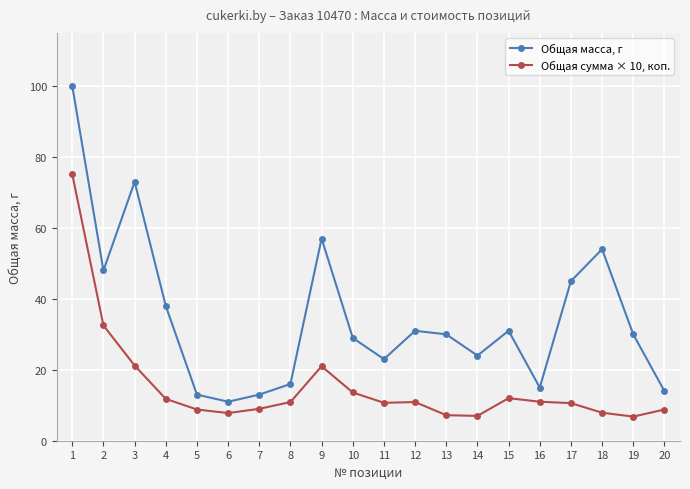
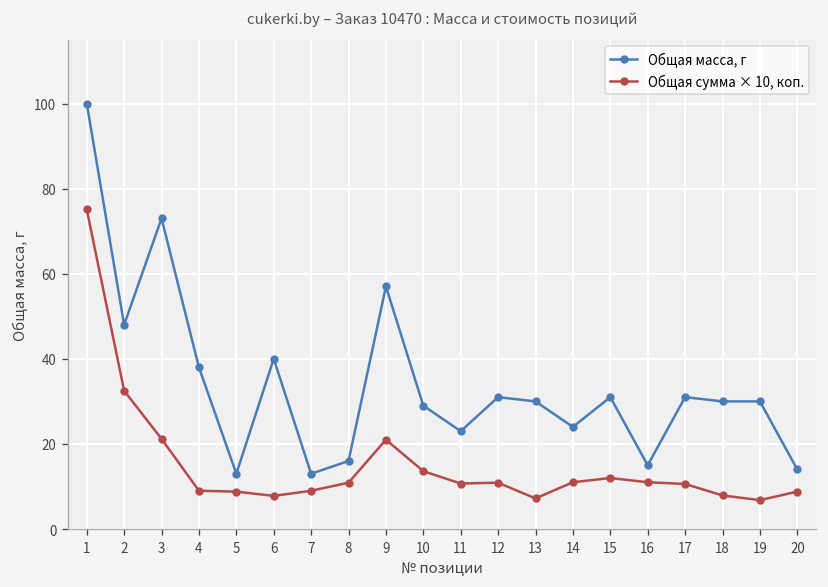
  {
    "Общая масса, г": {
      "1": 100,
      "2": 48,
      "3": 73,
      "4": 38,
      "5": 13,
-     "6": 11,
+     "6": 40,
      "7": 13,
      "8": 16,
      "9": 57,
      "10": 29,
      "11": 23,
      "12": 31,
      "13": 30,
      "14": 24,
      "15": 31,
      "16": 15,
-     "17": 45,
-     "18": 54,
+     "17": 31,
+     "18": 30,
      "19": 30,
      "20": 14
    },
    "Общая сумма × 10, коп.": {
      "1": 75,
      "2": 33,
      "3": 21,
-     "4": 12,
+     "4": 9,
      "5": 9,
      "6": 8,
      "7": 9,
      "8": 11,
      "9": 21,
      "10": 14,
      "11": 11,
      "12": 11,
      "13": 7,
-     "14": 7,
+     "14": 11,
      "15": 12,
      "16": 11,
      "17": 11,
      "18": 8,
      "19": 7,
      "20": 9
    }
  }
